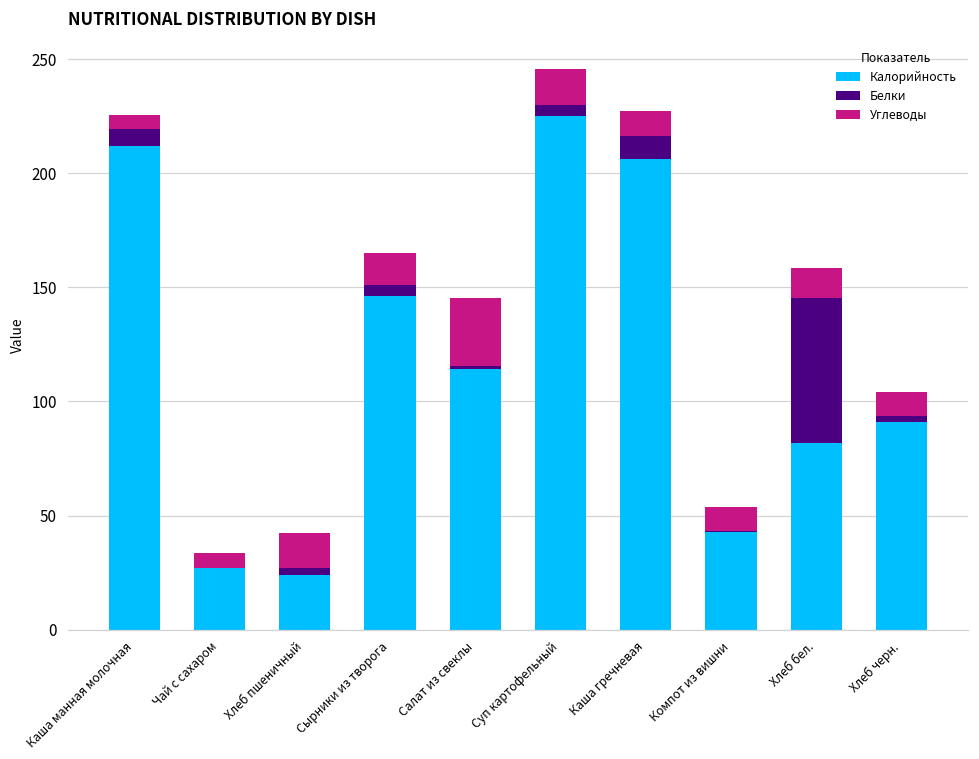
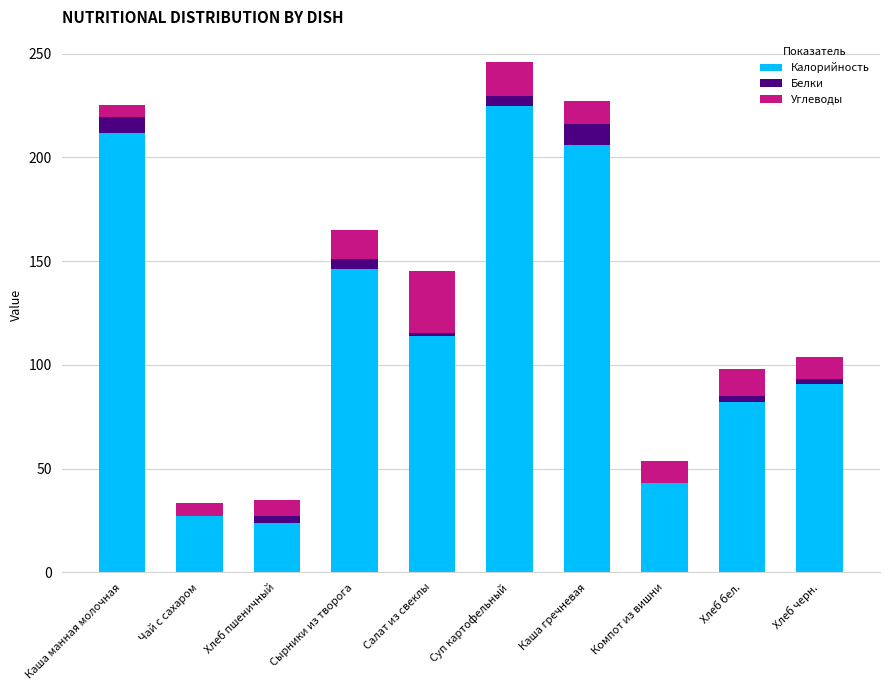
  {
    "Калорийность": {
      "Каша манная молочная": 212,
      "Чай с сахаром": 27,
      "Хлеб пшеничный": 24,
      "Сырники из творога": 146,
      "Салат из свеклы": 114,
      "Суп картофельный": 225,
      "Каша гречневая": 206,
      "Компот из вишни": 43,
      "Хлеб бел.": 82,
      "Хлеб черн.": 91
    },
    "Белки": {
      "Каша манная молочная": 7,
      "Хлеб пшеничный": 3,
      "Сырники из творога": 5,
      "Салат из свеклы": 2,
      "Суп картофельный": 5,
      "Каша гречневая": 10,
-     "Хлеб бел.": 63,
+     "Хлеб бел.": 3,
      "Хлеб черн.": 2
    },
    "Углеводы": {
      "Каша манная молочная": 6,
      "Чай с сахаром": 7,
-     "Хлеб пшеничный": 15,
+     "Хлеб пшеничный": 8,
      "Сырники из творога": 14,
      "Салат из свеклы": 30,
      "Суп картофельный": 16,
      "Каша гречневая": 11,
      "Компот из вишни": 10,
      "Хлеб бел.": 13,
      "Хлеб черн.": 11
    }
  }
